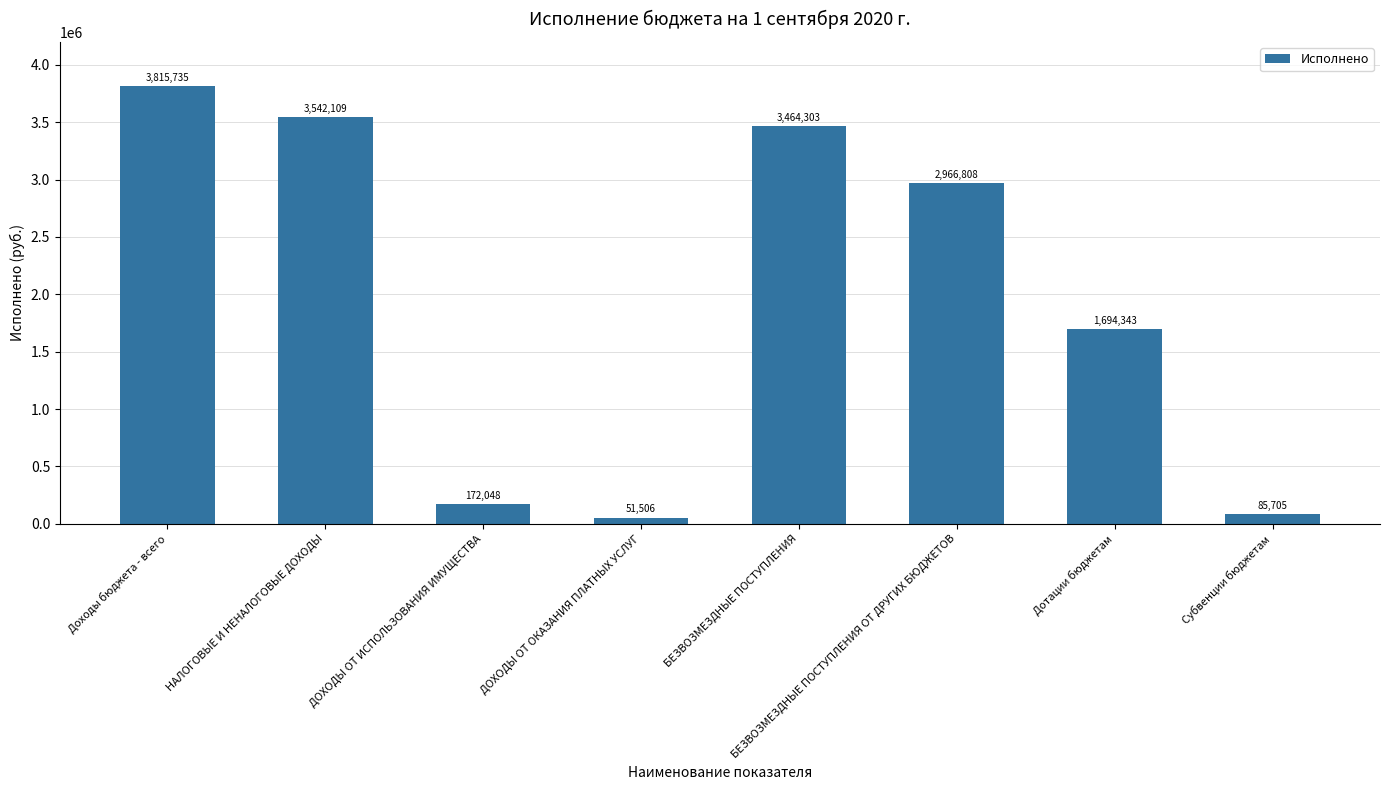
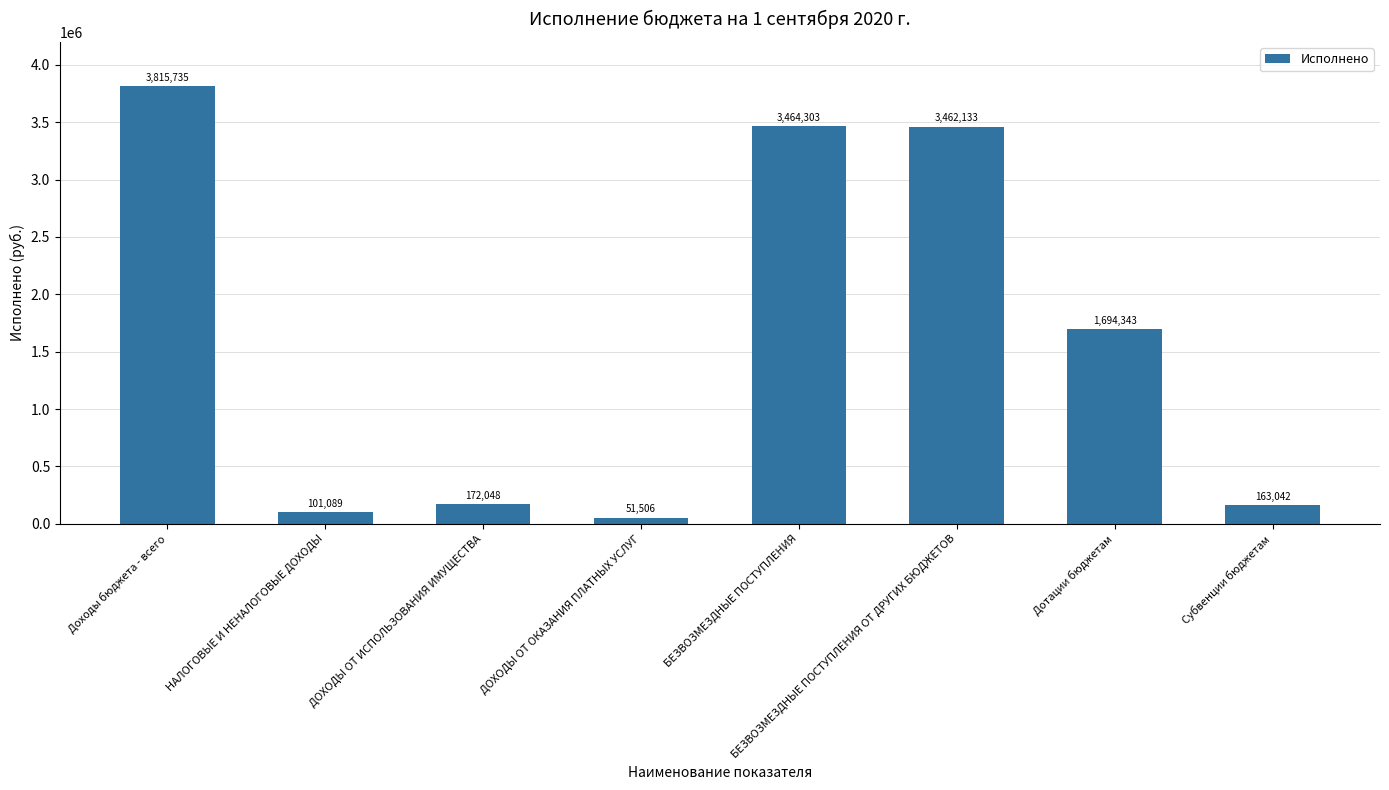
  {
    "Доходы бюджета - всего": "3,815,735",
-   "НАЛОГОВЫЕ И НЕНАЛОГОВЫЕ ДОХОДЫ": "3,542,109",
+   "НАЛОГОВЫЕ И НЕНАЛОГОВЫЕ ДОХОДЫ": "101,089",
    "ДОХОДЫ ОТ ИСПОЛЬЗОВАНИЯ ИМУЩЕСТВА": "172,048",
    "ДОХОДЫ ОТ ОКАЗАНИЯ ПЛАТНЫХ УСЛУГ": "51,506",
    "БЕЗВОЗМЕЗДНЫЕ ПОСТУПЛЕНИЯ": "3,464,303",
-   "БЕЗВОЗМЕЗДНЫЕ ПОСТУПЛЕНИЯ ОТ ДРУГИХ БЮДЖЕТОВ": "2,966,808",
+   "БЕЗВОЗМЕЗДНЫЕ ПОСТУПЛЕНИЯ ОТ ДРУГИХ БЮДЖЕТОВ": "3,462,133",
    "Дотации бюджетам": "1,694,343",
-   "Субвенции бюджетам": "85,705"
+   "Субвенции бюджетам": "163,042"
  }
